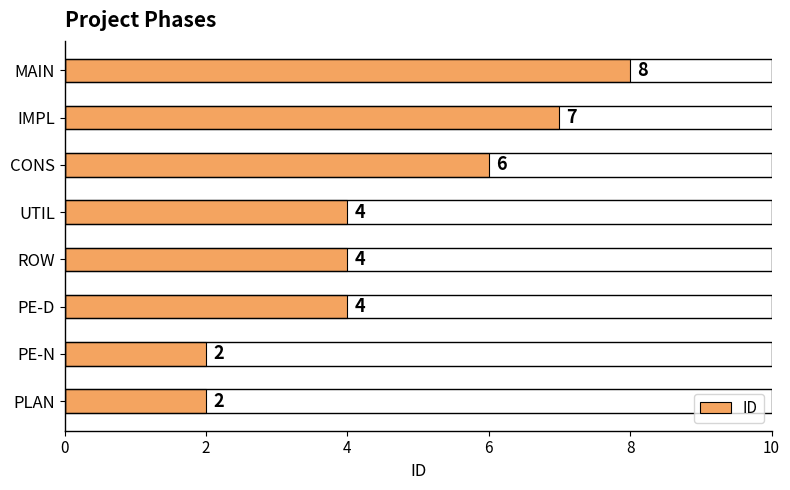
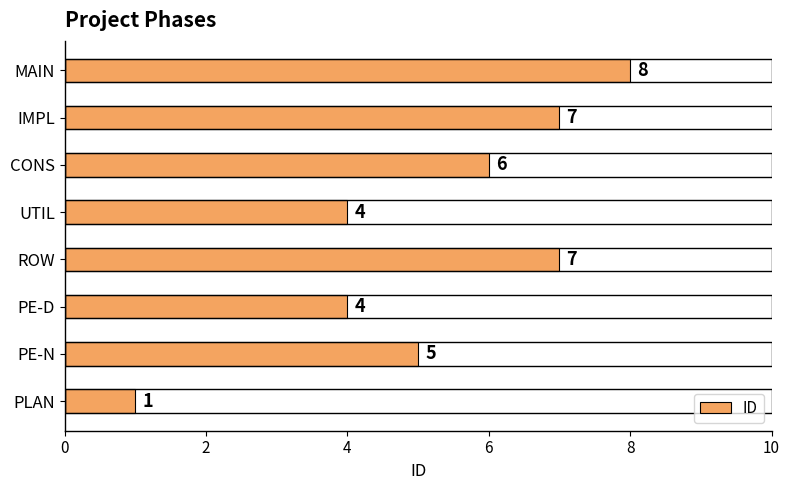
  {
    "MAIN": 8,
    "IMPL": 7,
    "CONS": 6,
    "UTIL": 4,
-   "ROW": 4,
+   "ROW": 7,
    "PE-D": 4,
-   "PE-N": 2,
-   "PLAN": 2
+   "PE-N": 5,
+   "PLAN": 1
  }
